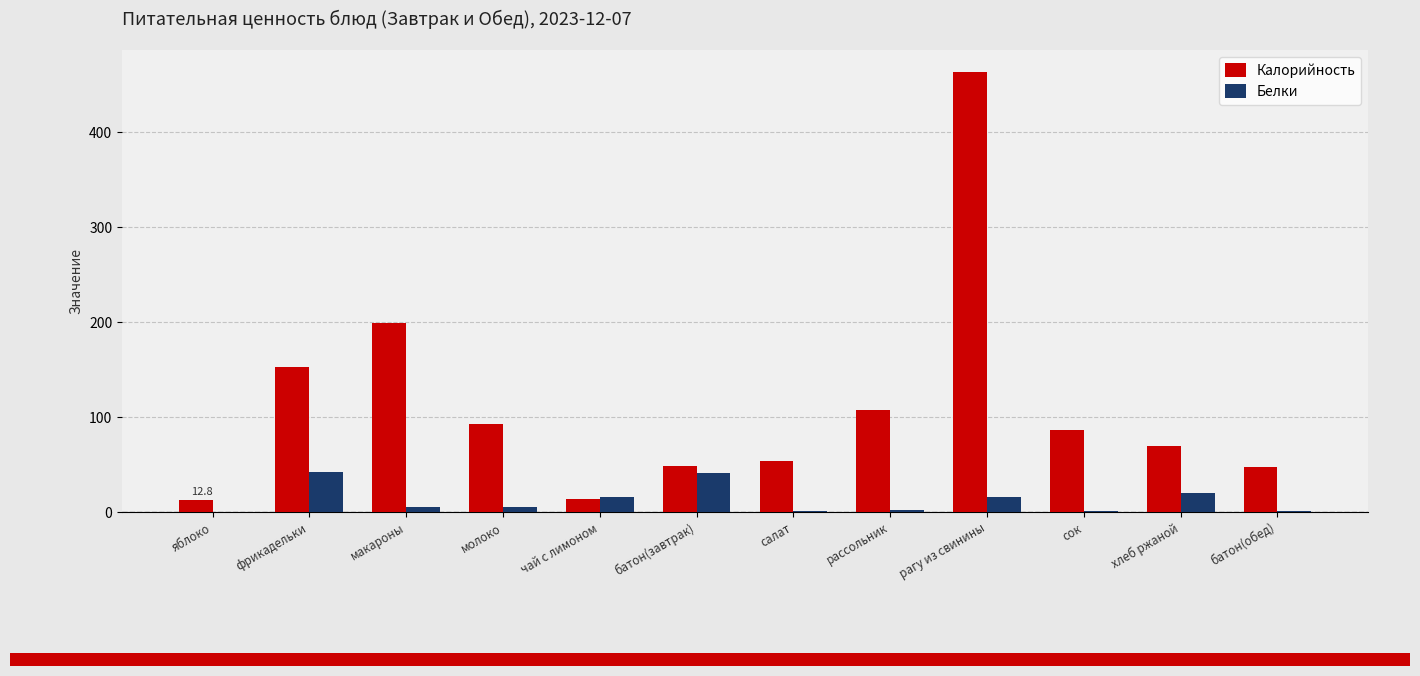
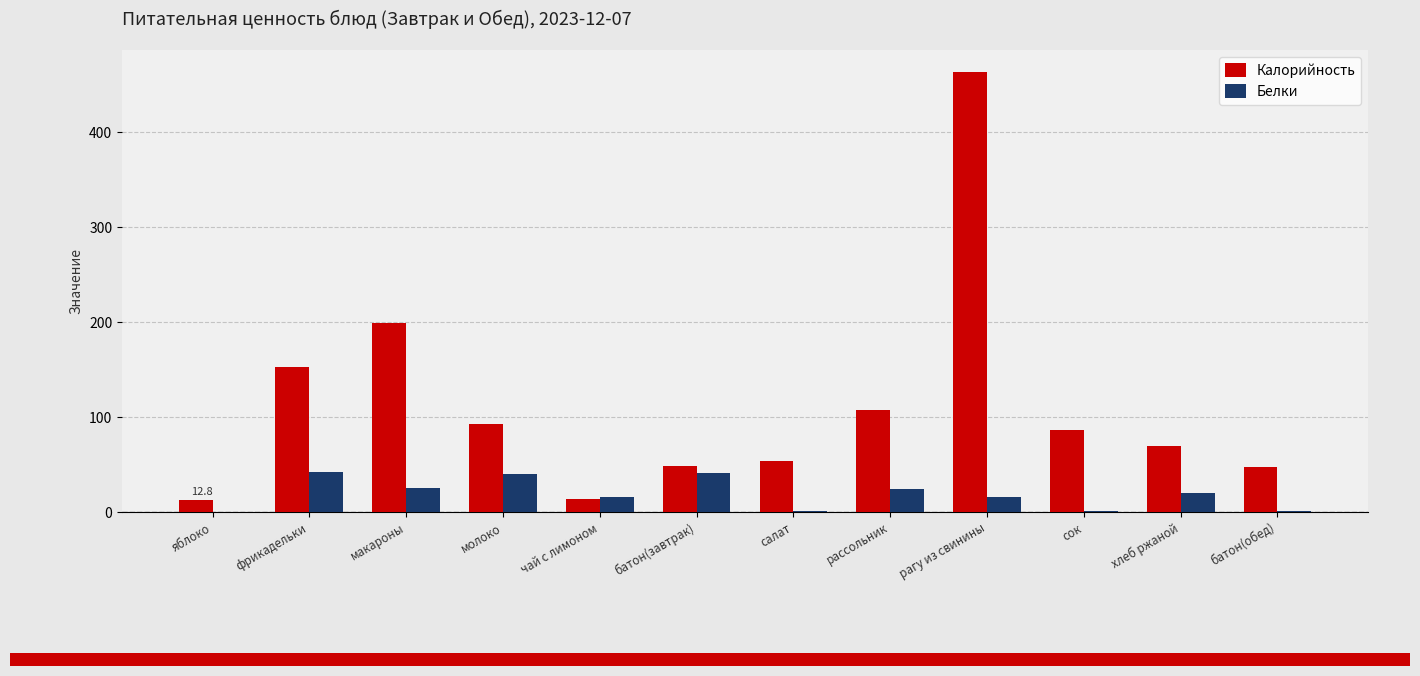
  {
    "Калорийность": {
      "яблоко": 12.8
    },
    "Белки": {
      "фрикадельки": 40,
-     "макароны": 10,
-     "молоко": 10,
+     "макароны": 30,
+     "молоко": 40,
      "чай с лимоном": 20,
      "батон(завтрак)": 40,
-     "рассольник": 0,
+     "рассольник": 20,
      "рагу из свинины": 20,
      "хлеб ржаной": 20
    }
  }
